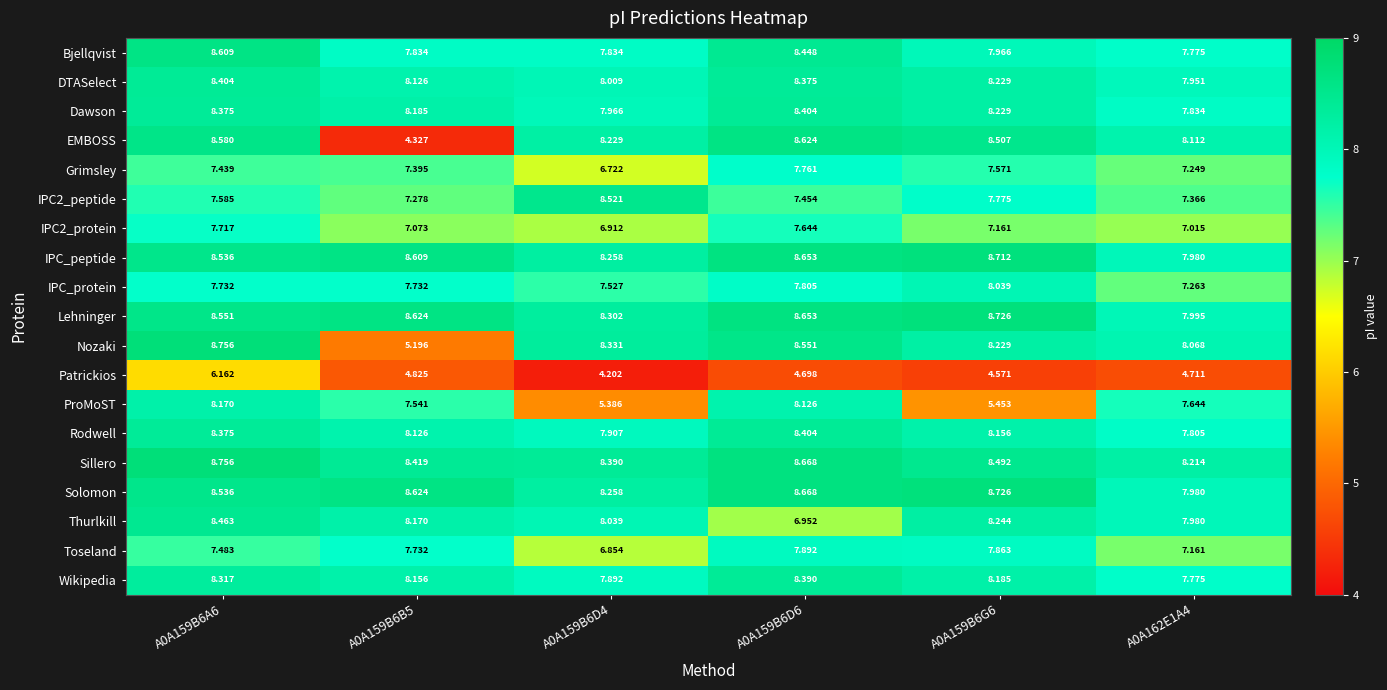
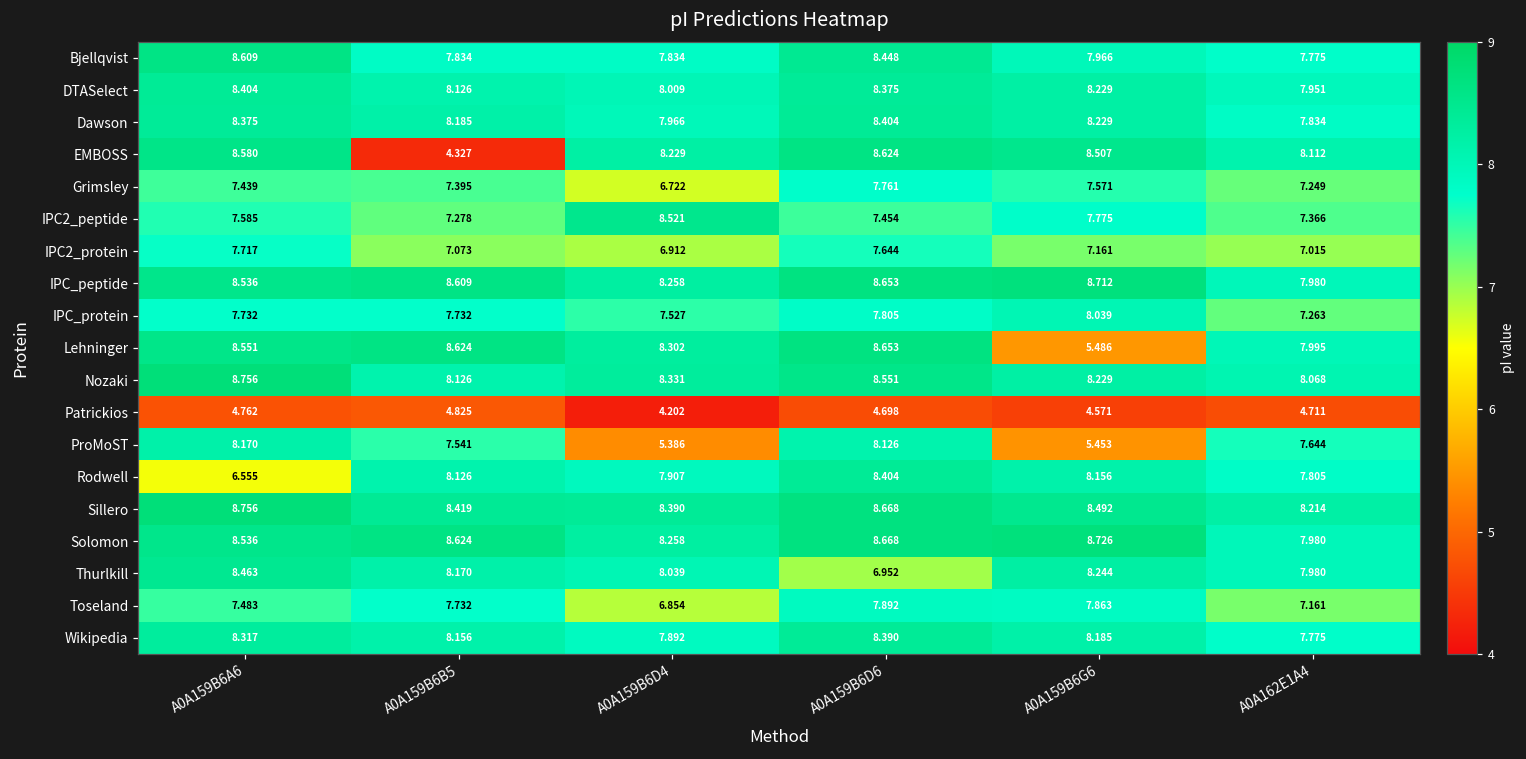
  {
    "Bjellqvist": {
      "A0A159B6A6": 8.609,
      "A0A159B6B5": 7.834,
      "A0A159B6D4": 7.834,
      "A0A159B6D6": 8.448,
      "A0A159B6G6": 7.966,
      "A0A162E1A4": 7.775
    },
    "DTASelect": {
      "A0A159B6A6": 8.404,
      "A0A159B6B5": 8.126,
      "A0A159B6D4": 8.009,
      "A0A159B6D6": 8.375,
      "A0A159B6G6": 8.229,
      "A0A162E1A4": 7.951
    },
    "Dawson": {
      "A0A159B6A6": 8.375,
      "A0A159B6B5": 8.185,
      "A0A159B6D4": 7.966,
      "A0A159B6D6": 8.404,
      "A0A159B6G6": 8.229,
      "A0A162E1A4": 7.834
    },
    "EMBOSS": {
      "A0A159B6A6": 8.580,
      "A0A159B6B5": 4.327,
      "A0A159B6D4": 8.229,
      "A0A159B6D6": 8.624,
      "A0A159B6G6": 8.507,
      "A0A162E1A4": 8.112
    },
    "Grimsley": {
      "A0A159B6A6": 7.439,
      "A0A159B6B5": 7.395,
      "A0A159B6D4": 6.722,
      "A0A159B6D6": 7.761,
      "A0A159B6G6": 7.571,
      "A0A162E1A4": 7.249
    },
    "IPC2_peptide": {
      "A0A159B6A6": 7.585,
      "A0A159B6B5": 7.278,
      "A0A159B6D4": 8.521,
      "A0A159B6D6": 7.454,
      "A0A159B6G6": 7.775,
      "A0A162E1A4": 7.366
    },
    "IPC2_protein": {
      "A0A159B6A6": 7.717,
      "A0A159B6B5": 7.073,
      "A0A159B6D4": 6.912,
      "A0A159B6D6": 7.644,
      "A0A159B6G6": 7.161,
      "A0A162E1A4": 7.015
    },
    "IPC_peptide": {
      "A0A159B6A6": 8.536,
      "A0A159B6B5": 8.609,
      "A0A159B6D4": 8.258,
      "A0A159B6D6": 8.653,
      "A0A159B6G6": 8.712,
      "A0A162E1A4": 7.980
    },
    "IPC_protein": {
      "A0A159B6A6": 7.732,
      "A0A159B6B5": 7.732,
      "A0A159B6D4": 7.527,
      "A0A159B6D6": 7.805,
      "A0A159B6G6": 8.039,
      "A0A162E1A4": 7.263
    },
    "Lehninger": {
      "A0A159B6A6": 8.551,
      "A0A159B6B5": 8.624,
      "A0A159B6D4": 8.302,
      "A0A159B6D6": 8.653,
-     "A0A159B6G6": 8.726,
+     "A0A159B6G6": 5.486,
      "A0A162E1A4": 7.995
    },
    "Nozaki": {
      "A0A159B6A6": 8.756,
-     "A0A159B6B5": 5.196,
+     "A0A159B6B5": 8.126,
      "A0A159B6D4": 8.331,
      "A0A159B6D6": 8.551,
      "A0A159B6G6": 8.229,
      "A0A162E1A4": 8.068
    },
    "Patrickios": {
-     "A0A159B6A6": 6.162,
+     "A0A159B6A6": 4.762,
      "A0A159B6B5": 4.825,
      "A0A159B6D4": 4.202,
      "A0A159B6D6": 4.698,
      "A0A159B6G6": 4.571,
      "A0A162E1A4": 4.711
    },
    "ProMoST": {
      "A0A159B6A6": 8.170,
      "A0A159B6B5": 7.541,
      "A0A159B6D4": 5.386,
      "A0A159B6D6": 8.126,
      "A0A159B6G6": 5.453,
      "A0A162E1A4": 7.644
    },
    "Rodwell": {
-     "A0A159B6A6": 8.375,
+     "A0A159B6A6": 6.555,
      "A0A159B6B5": 8.126,
      "A0A159B6D4": 7.907,
      "A0A159B6D6": 8.404,
      "A0A159B6G6": 8.156,
      "A0A162E1A4": 7.805
    },
    "Sillero": {
      "A0A159B6A6": 8.756,
      "A0A159B6B5": 8.419,
      "A0A159B6D4": 8.390,
      "A0A159B6D6": 8.668,
      "A0A159B6G6": 8.492,
      "A0A162E1A4": 8.214
    },
    "Solomon": {
      "A0A159B6A6": 8.536,
      "A0A159B6B5": 8.624,
      "A0A159B6D4": 8.258,
      "A0A159B6D6": 8.668,
      "A0A159B6G6": 8.726,
      "A0A162E1A4": 7.980
    },
    "Thurlkill": {
      "A0A159B6A6": 8.463,
      "A0A159B6B5": 8.170,
      "A0A159B6D4": 8.039,
      "A0A159B6D6": 6.952,
      "A0A159B6G6": 8.244,
      "A0A162E1A4": 7.980
    },
    "Toseland": {
      "A0A159B6A6": 7.483,
      "A0A159B6B5": 7.732,
      "A0A159B6D4": 6.854,
      "A0A159B6D6": 7.892,
      "A0A159B6G6": 7.863,
      "A0A162E1A4": 7.161
    },
    "Wikipedia": {
      "A0A159B6A6": 8.317,
      "A0A159B6B5": 8.156,
      "A0A159B6D4": 7.892,
      "A0A159B6D6": 8.390,
      "A0A159B6G6": 8.185,
      "A0A162E1A4": 7.775
    }
  }
